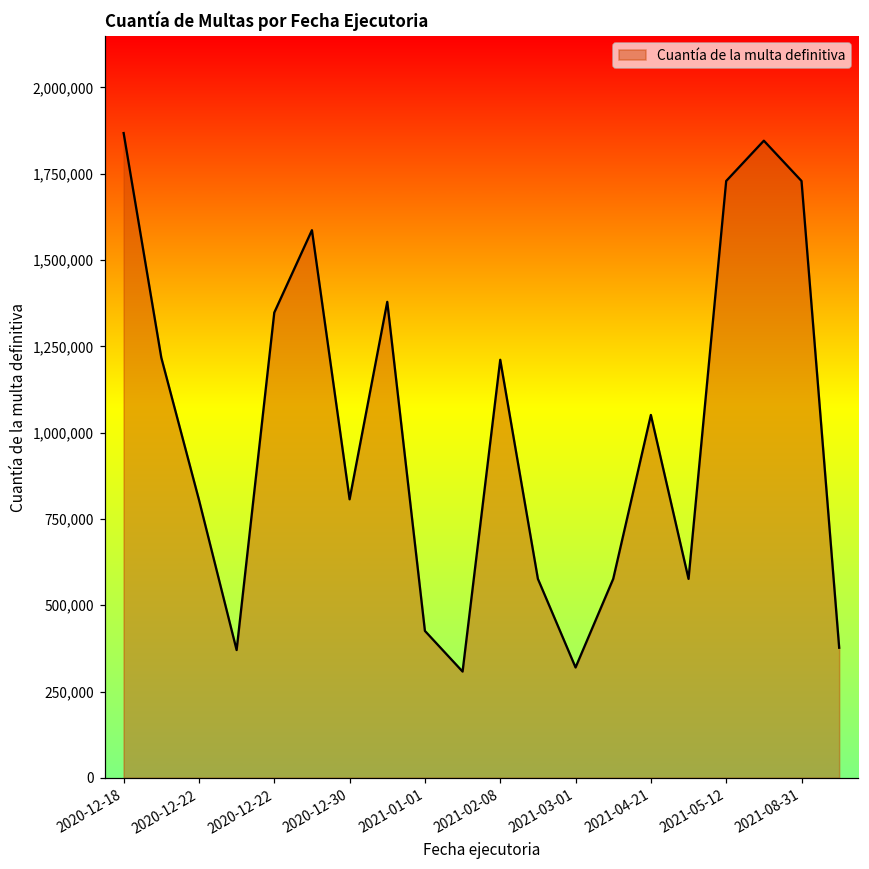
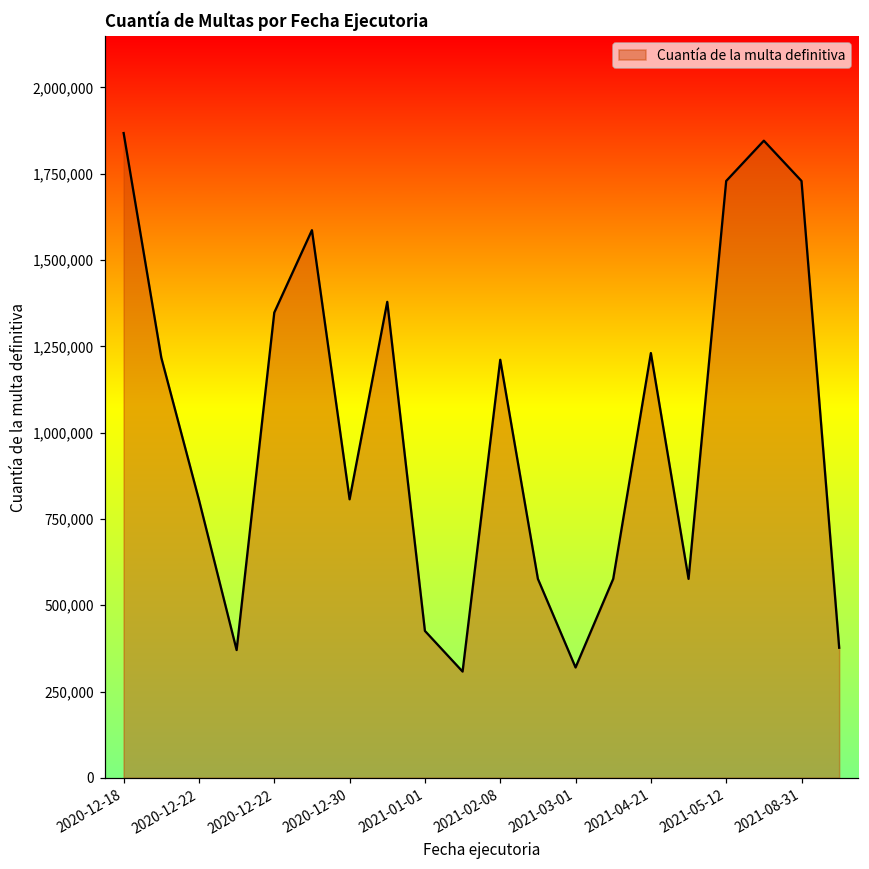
  {
    "2020-12-18": "1,870,000",
    "2020-12-30": "810,000",
    "2021-01-01": "430,000",
-   "2021-04-21": "1,050,000",
+   "2021-04-21": "1,230,000",
    "2021-08-31": "1,730,000"
  }
